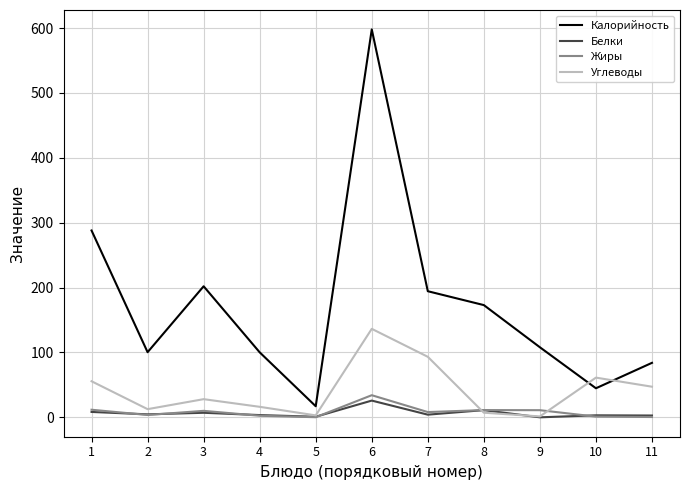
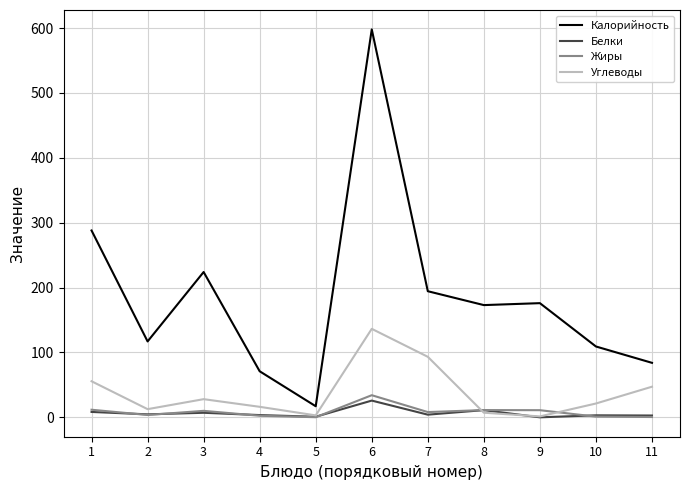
  {
    "Калорийность": {
      "1": 290,
-     "2": 100,
-     "3": 200,
-     "4": 100,
+     "2": 120,
+     "3": 220,
+     "4": 70,
      "5": 20,
      "6": 600,
      "7": 190,
      "8": 170,
-     "9": 110,
-     "10": 40,
+     "9": 180,
+     "10": 110,
      "11": 80
    },
    "Белки": {
      "6": 30,
      "7": 0
    },
    "Жиры": {
      "6": 30,
      "7": 10,
      "9": 10
    },
    "Углеводы": {
      "1": 60,
      "2": 10,
      "3": 30,
      "4": 20,
      "6": 140,
      "7": 90,
      "8": 10,
-     "10": 60,
+     "10": 20,
      "11": 50
    }
  }
